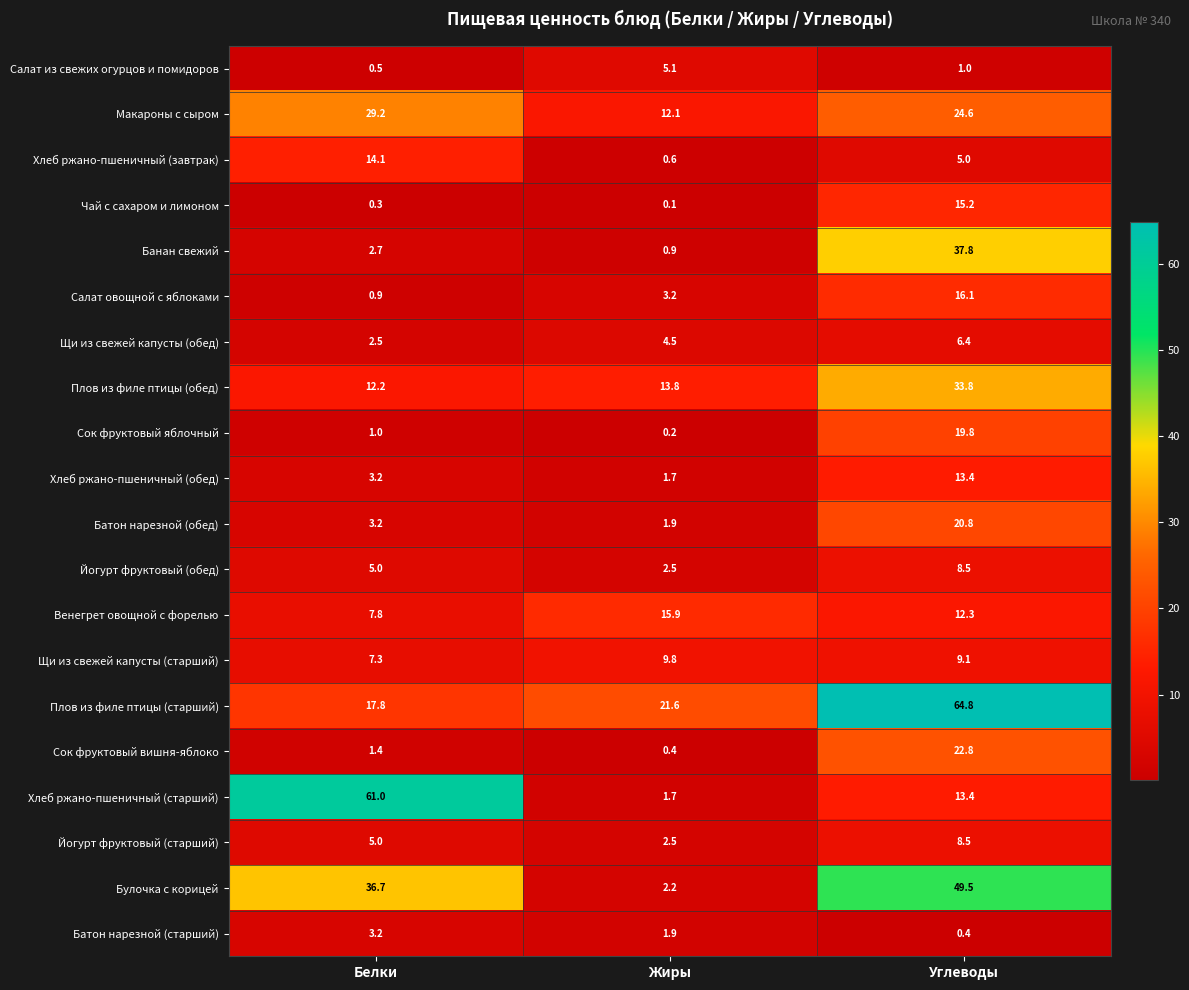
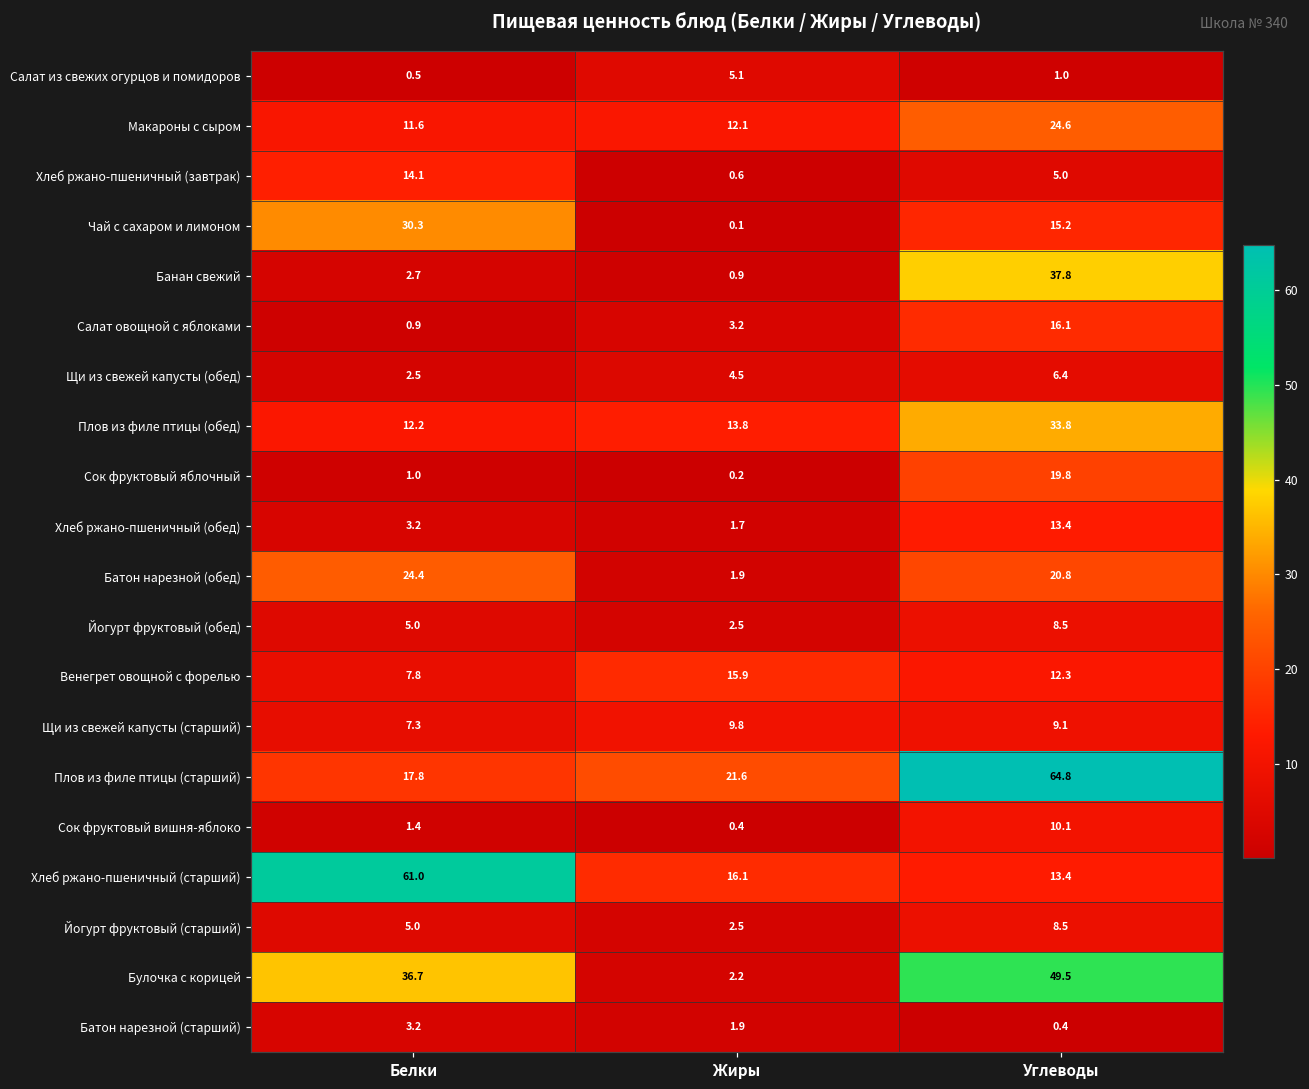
  {
    "Салат из свежих огурцов и помидоров": {
      "Белки": 0.5,
      "Жиры": 5.1,
      "Углеводы": 1.0
    },
    "Макароны с сыром": {
-     "Белки": 29.2,
+     "Белки": 11.6,
      "Жиры": 12.1,
      "Углеводы": 24.6
    },
    "Хлеб ржано-пшеничный (завтрак)": {
      "Белки": 14.1,
      "Жиры": 0.6,
      "Углеводы": 5.0
    },
    "Чай с сахаром и лимоном": {
-     "Белки": 0.3,
+     "Белки": 30.3,
      "Жиры": 0.1,
      "Углеводы": 15.2
    },
    "Банан свежий": {
      "Белки": 2.7,
      "Жиры": 0.9,
      "Углеводы": 37.8
    },
    "Салат овощной с яблоками": {
      "Белки": 0.9,
      "Жиры": 3.2,
      "Углеводы": 16.1
    },
    "Щи из свежей капусты (обед)": {
      "Белки": 2.5,
      "Жиры": 4.5,
      "Углеводы": 6.4
    },
    "Плов из филе птицы (обед)": {
      "Белки": 12.2,
      "Жиры": 13.8,
      "Углеводы": 33.8
    },
    "Сок фруктовый яблочный": {
      "Белки": 1.0,
      "Жиры": 0.2,
      "Углеводы": 19.8
    },
    "Хлеб ржано-пшеничный (обед)": {
      "Белки": 3.2,
      "Жиры": 1.7,
      "Углеводы": 13.4
    },
    "Батон нарезной (обед)": {
-     "Белки": 3.2,
+     "Белки": 24.4,
      "Жиры": 1.9,
      "Углеводы": 20.8
    },
    "Йогурт фруктовый (обед)": {
      "Белки": 5.0,
      "Жиры": 2.5,
      "Углеводы": 8.5
    },
    "Венегрет овощной с форелью": {
      "Белки": 7.8,
      "Жиры": 15.9,
      "Углеводы": 12.3
    },
    "Щи из свежей капусты (старший)": {
      "Белки": 7.3,
      "Жиры": 9.8,
      "Углеводы": 9.1
    },
    "Плов из филе птицы (старший)": {
      "Белки": 17.8,
      "Жиры": 21.6,
      "Углеводы": 64.8
    },
    "Сок фруктовый вишня-яблоко": {
      "Белки": 1.4,
      "Жиры": 0.4,
-     "Углеводы": 22.8
+     "Углеводы": 10.1
    },
    "Хлеб ржано-пшеничный (старший)": {
      "Белки": 61.0,
-     "Жиры": 1.7,
+     "Жиры": 16.1,
      "Углеводы": 13.4
    },
    "Йогурт фруктовый (старший)": {
      "Белки": 5.0,
      "Жиры": 2.5,
      "Углеводы": 8.5
    },
    "Булочка с корицей": {
      "Белки": 36.7,
      "Жиры": 2.2,
      "Углеводы": 49.5
    },
    "Батон нарезной (старший)": {
      "Белки": 3.2,
      "Жиры": 1.9,
      "Углеводы": 0.4
    }
  }
